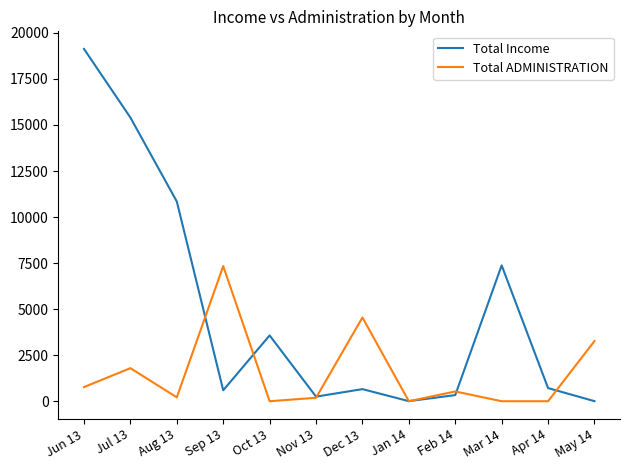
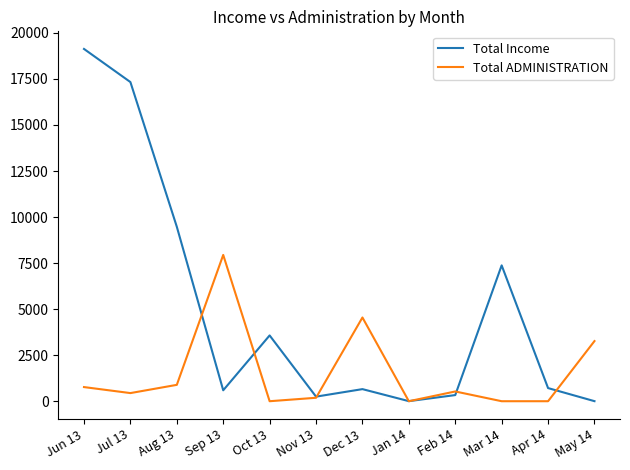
  {
    "Total Income": {
      "Jun 13": 19100,
-     "Jul 13": 15400,
-     "Aug 13": 10800,
+     "Jul 13": 17300,
+     "Aug 13": 9500,
      "Sep 13": 600,
      "Oct 13": 3600,
      "Dec 13": 700,
      "Feb 14": 300,
      "Mar 14": 7400,
      "Apr 14": 700,
      "May 14": 0
    },
    "Total ADMINISTRATION": {
      "Jun 13": 800,
-     "Jul 13": 1800,
-     "Aug 13": 200,
-     "Sep 13": 7300,
+     "Jul 13": 400,
+     "Aug 13": 900,
+     "Sep 13": 7900,
      "Oct 13": 0,
      "Dec 13": 4500,
      "Feb 14": 500,
      "Mar 14": 0,
      "Apr 14": 0,
      "May 14": 3300
    }
  }
